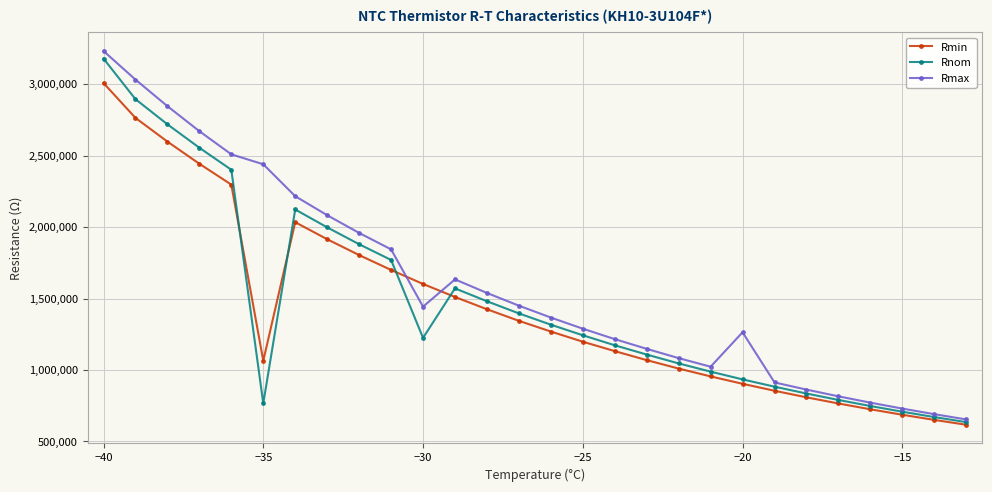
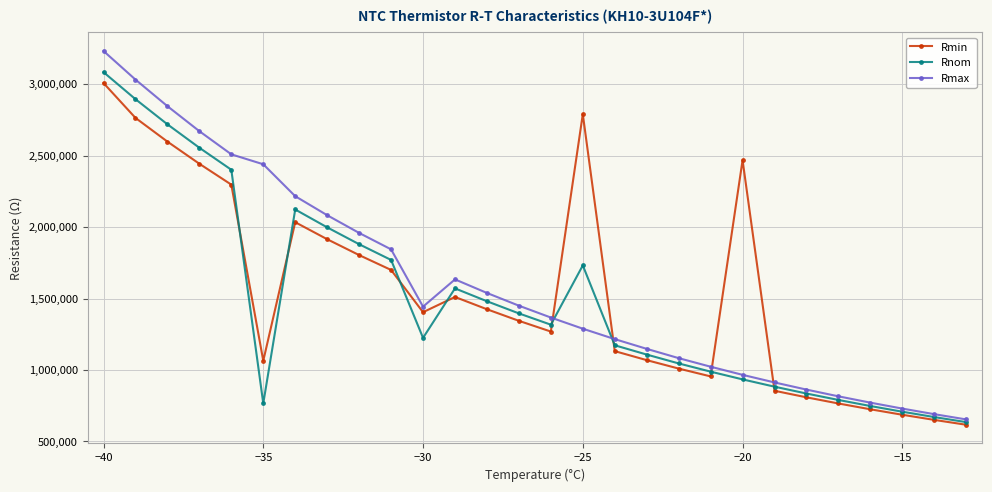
  {
    "Rmin": {
      "−40": "3,010,000",
      "−35": "1,060,000",
-     "−30": "1,600,000",
-     "−25": "1,200,000",
-     "−20": "900,000",
+     "−30": "1,400,000",
+     "−25": "2,790,000",
+     "−20": "2,470,000",
      "−15": "690,000"
    },
    "Rnom": {
-     "−40": "3,180,000",
+     "−40": "3,080,000",
      "−35": "770,000",
      "−30": "1,220,000",
-     "−25": "1,240,000",
+     "−25": "1,730,000",
      "−20": "930,000",
      "−15": "710,000"
    },
    "Rmax": {
      "−40": "3,230,000",
      "−35": "2,440,000",
      "−30": "1,440,000",
      "−25": "1,290,000",
-     "−20": "1,260,000",
+     "−20": "970,000",
      "−15": "730,000"
    }
  }
